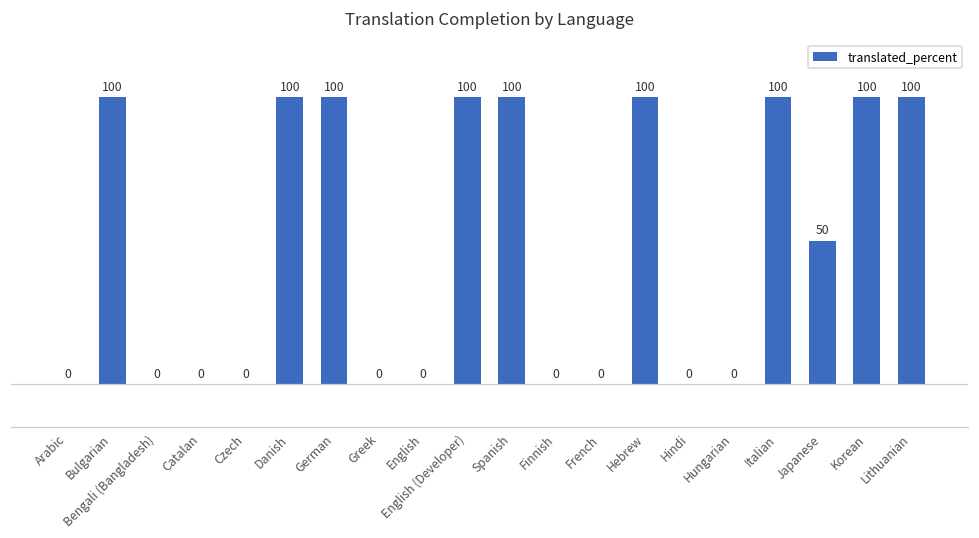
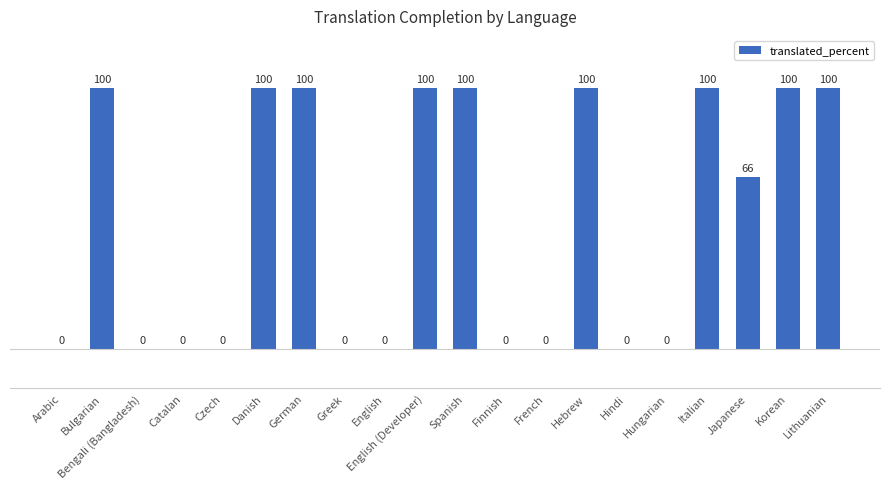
  {
    "Arabic": 0,
    "Bulgarian": 100,
    "Bengali (Bangladesh)": 0,
    "Catalan": 0,
    "Czech": 0,
    "Danish": 100,
    "German": 100,
    "Greek": 0,
    "English": 0,
    "English (Developer)": 100,
    "Spanish": 100,
    "Finnish": 0,
    "French": 0,
    "Hebrew": 100,
    "Hindi": 0,
    "Hungarian": 0,
    "Italian": 100,
-   "Japanese": 50,
+   "Japanese": 66,
    "Korean": 100,
    "Lithuanian": 100
  }
